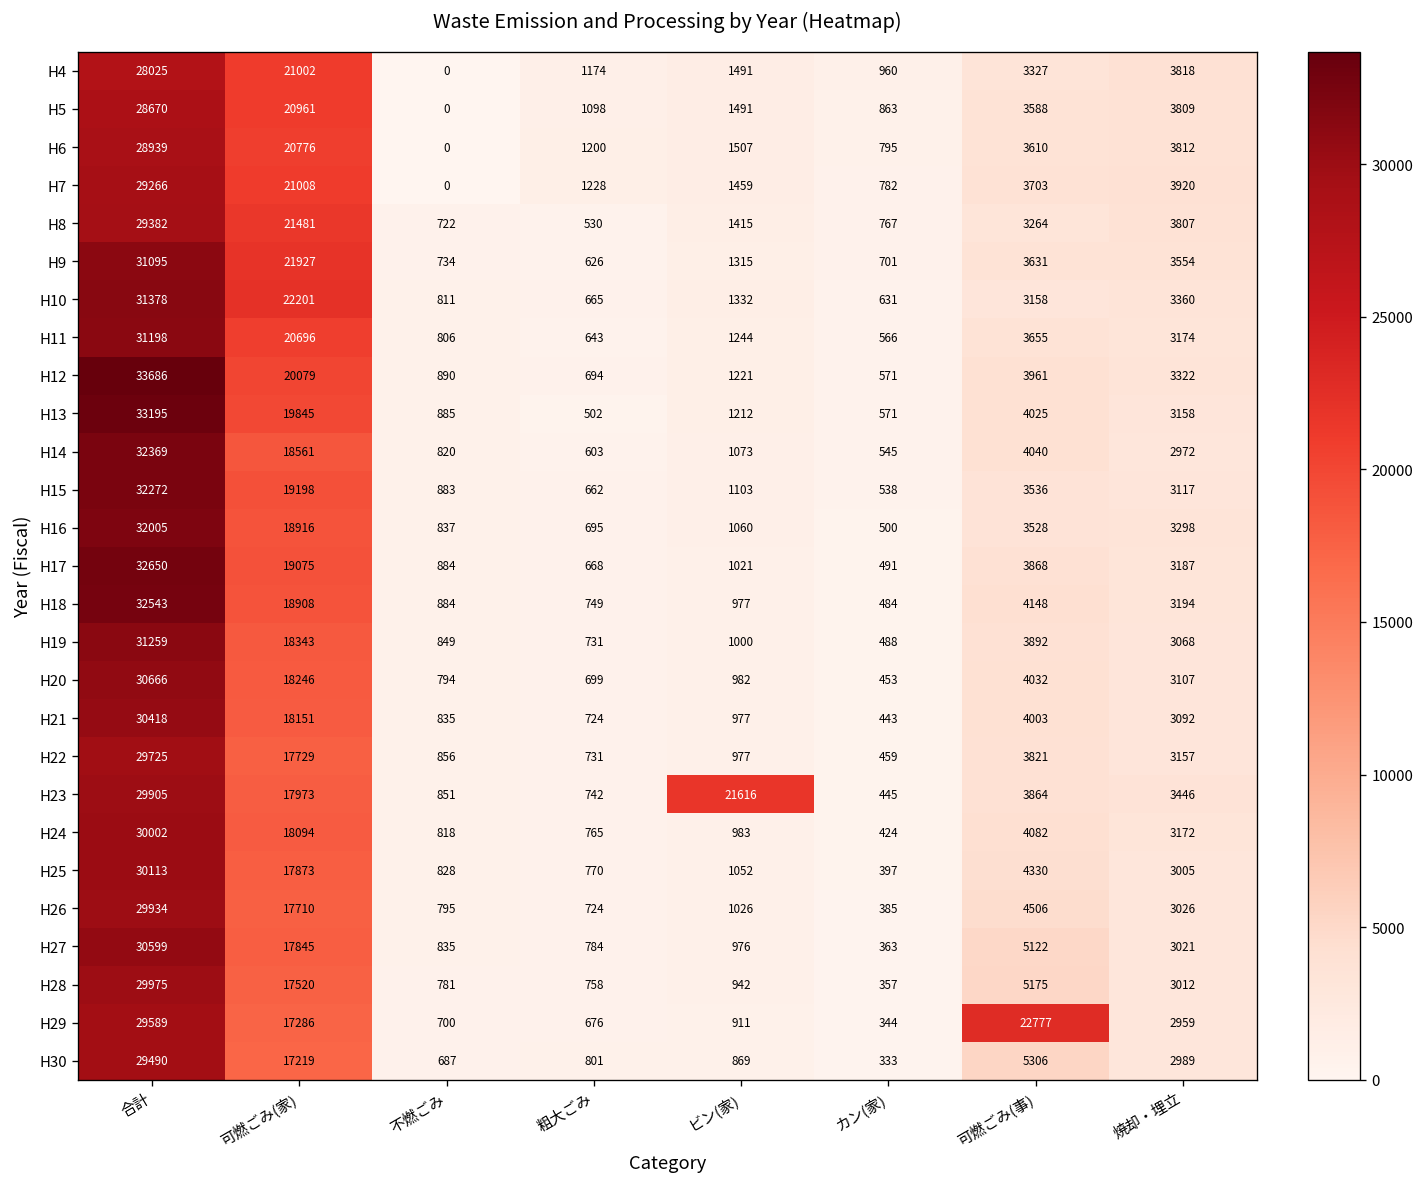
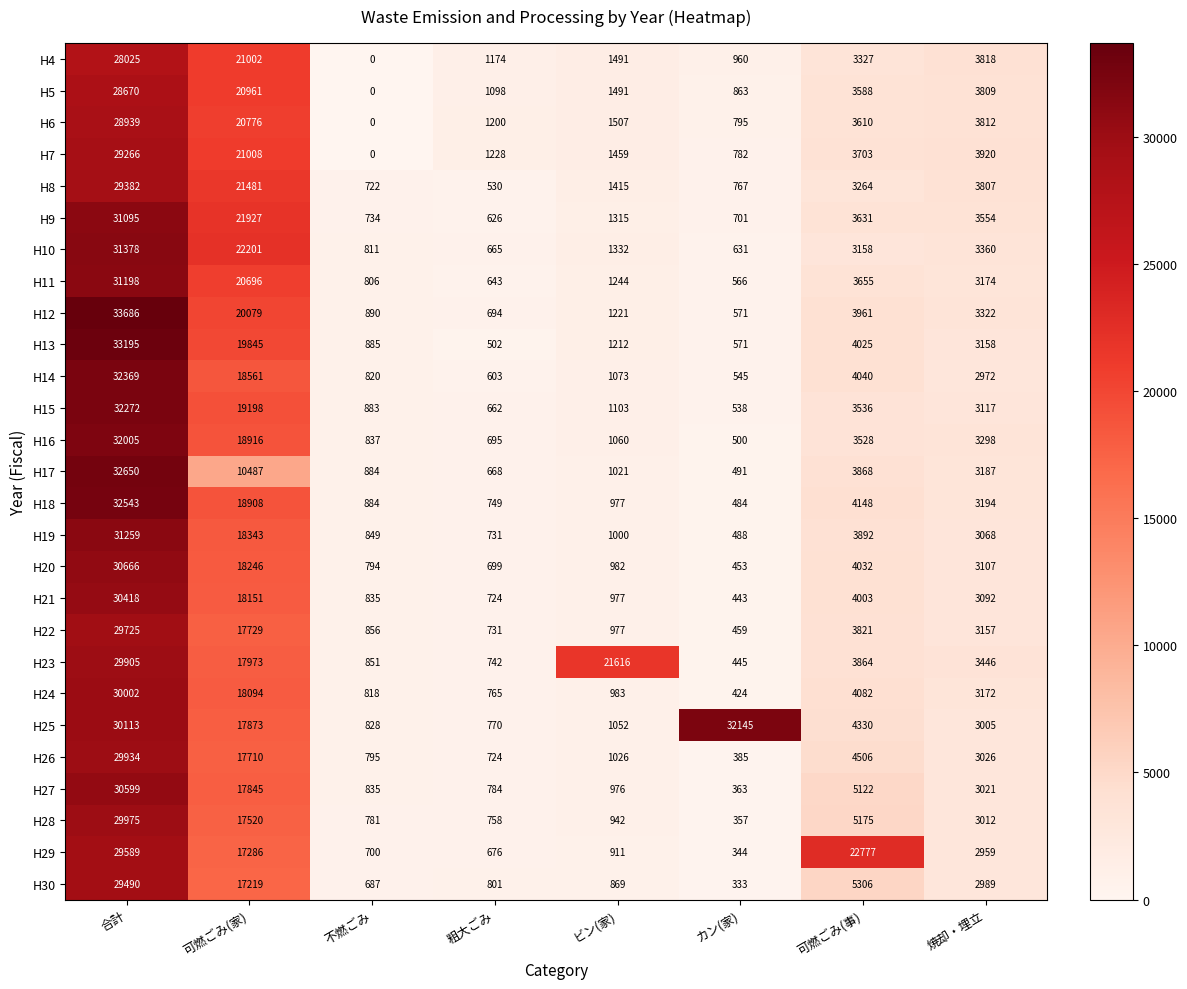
  {
    "H17": {
      "合計": 32650,
-     "可燃ごみ(家)": 19075,
+     "可燃ごみ(家)": 10487,
      "不燃ごみ": 884,
      "粗大ごみ": 668,
      "ビン(家)": 1021,
      "カン(家)": 491,
      "可燃ごみ(事)": 3868,
      "焼却・埋立": 3187
    },
    "H25": {
      "合計": 30113,
      "可燃ごみ(家)": 17873,
      "不燃ごみ": 828,
      "粗大ごみ": 770,
      "ビン(家)": 1052,
-     "カン(家)": 397,
+     "カン(家)": 32145,
      "可燃ごみ(事)": 4330,
      "焼却・埋立": 3005
    }
  }
